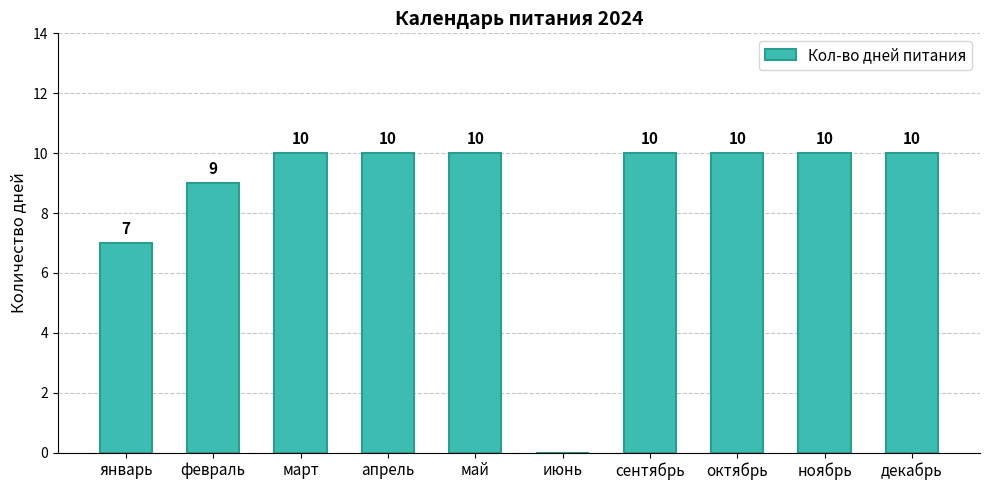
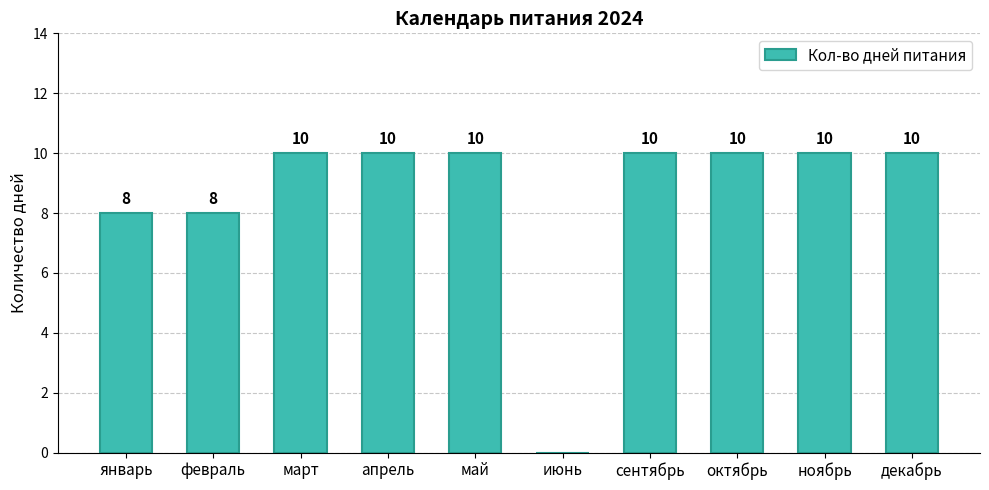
  {
-   "январь": 7,
-   "февраль": 9,
+   "январь": 8,
+   "февраль": 8,
    "март": 10,
    "апрель": 10,
    "май": 10,
    "сентябрь": 10,
    "октябрь": 10,
    "ноябрь": 10,
    "декабрь": 10
  }
